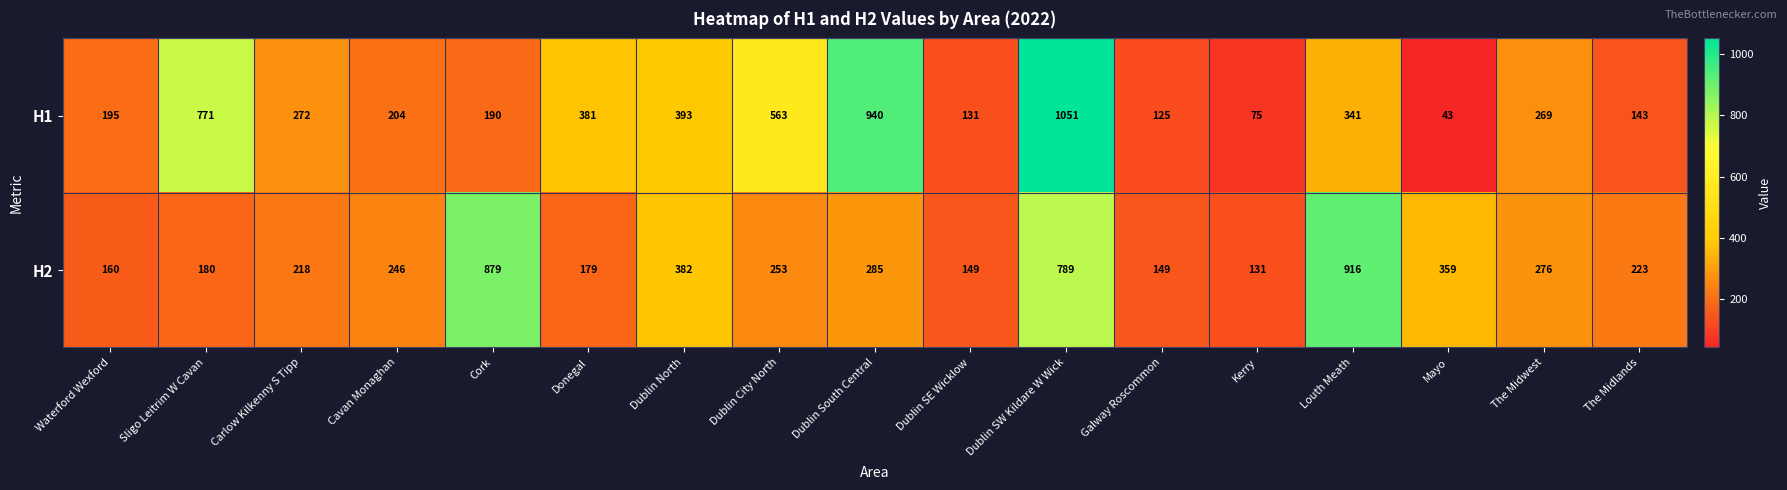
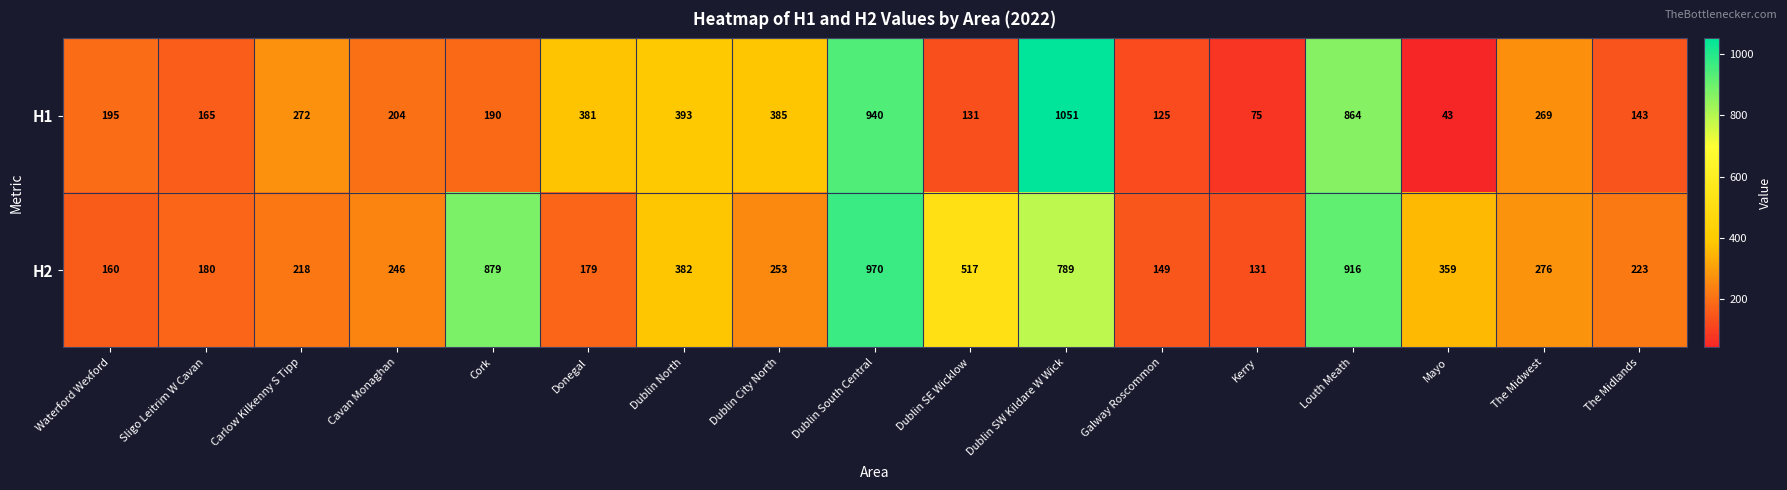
  {
    "H1": {
      "Waterford Wexford": 195,
-     "Sligo Leitrim W Cavan": 771,
+     "Sligo Leitrim W Cavan": 165,
      "Carlow Kilkenny S Tipp": 272,
      "Cavan Monaghan": 204,
      "Cork": 190,
      "Donegal": 381,
      "Dublin North": 393,
-     "Dublin City North": 563,
+     "Dublin City North": 385,
      "Dublin South Central": 940,
      "Dublin SE Wicklow": 131,
      "Dublin SW Kildare W Wick": 1051,
      "Galway Roscommon": 125,
      "Kerry": 75,
-     "Louth Meath": 341,
+     "Louth Meath": 864,
      "Mayo": 43,
      "The Midwest": 269,
      "The Midlands": 143
    },
    "H2": {
      "Waterford Wexford": 160,
      "Sligo Leitrim W Cavan": 180,
      "Carlow Kilkenny S Tipp": 218,
      "Cavan Monaghan": 246,
      "Cork": 879,
      "Donegal": 179,
      "Dublin North": 382,
      "Dublin City North": 253,
-     "Dublin South Central": 285,
-     "Dublin SE Wicklow": 149,
+     "Dublin South Central": 970,
+     "Dublin SE Wicklow": 517,
      "Dublin SW Kildare W Wick": 789,
      "Galway Roscommon": 149,
      "Kerry": 131,
      "Louth Meath": 916,
      "Mayo": 359,
      "The Midwest": 276,
      "The Midlands": 223
    }
  }
